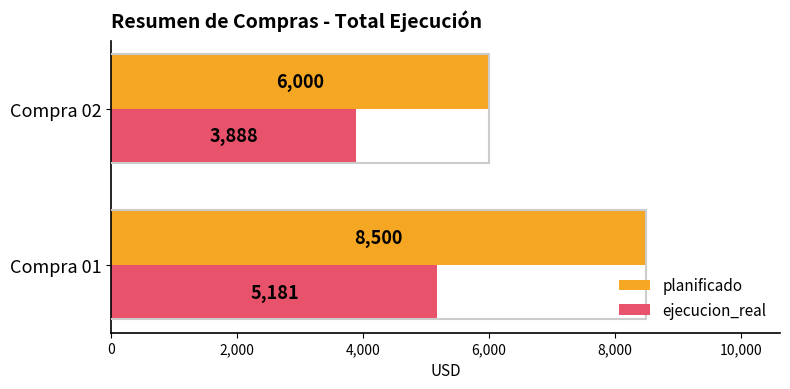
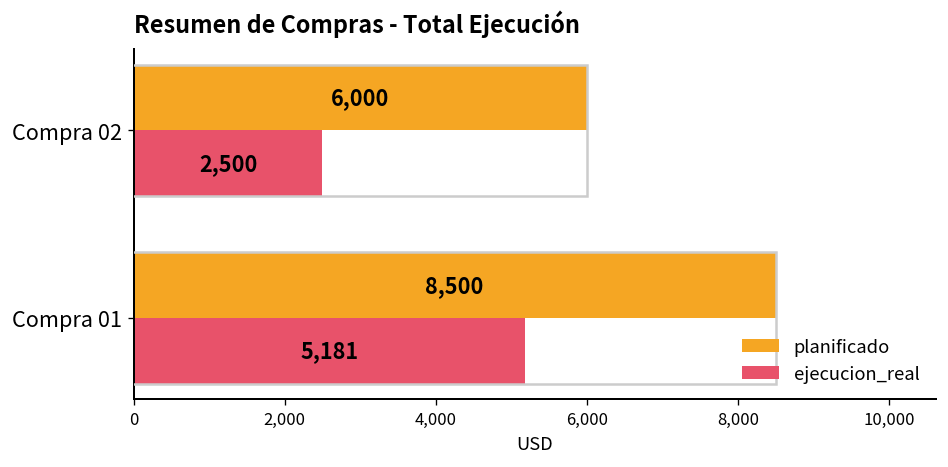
  {
    "planificado": {
      "Compra 02": "6,000",
      "Compra 01": "8,500"
    },
    "ejecucion_real": {
-     "Compra 02": "3,888",
+     "Compra 02": "2,500",
      "Compra 01": "5,181"
    }
  }
